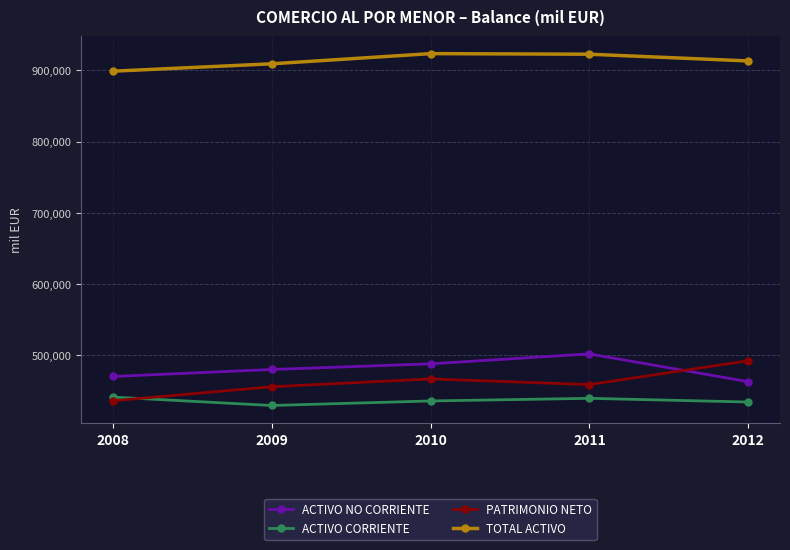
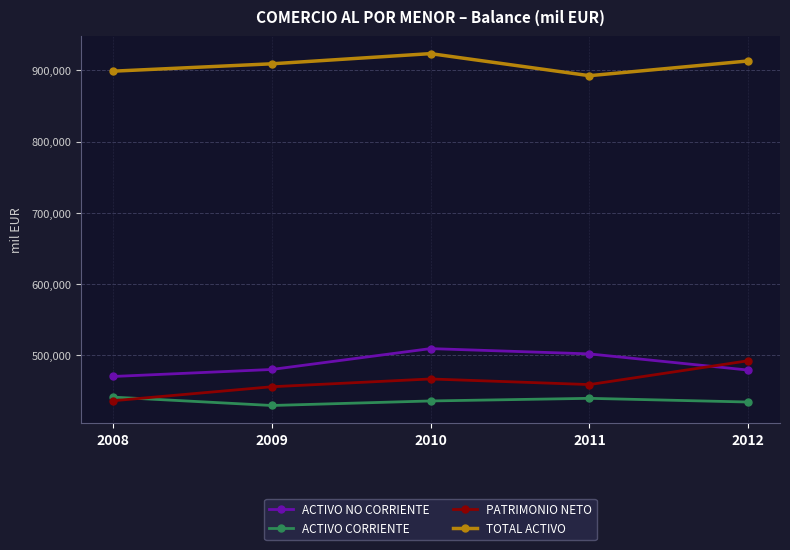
  {
    "ACTIVO NO CORRIENTE": {
      "2008": "470,000",
      "2009": "480,000",
-     "2010": "490,000",
+     "2010": "510,000",
      "2011": "500,000",
-     "2012": "460,000"
+     "2012": "480,000"
    },
    "ACTIVO CORRIENTE": {
      "2008": "440,000",
      "2009": "430,000",
      "2010": "440,000",
      "2011": "440,000",
      "2012": "430,000"
    },
    "PATRIMONIO NETO": {
      "2008": "440,000",
      "2009": "460,000",
      "2010": "470,000",
      "2011": "460,000",
      "2012": "490,000"
    },
    "TOTAL ACTIVO": {
      "2008": "900,000",
      "2009": "910,000",
      "2010": "920,000",
-     "2011": "920,000",
+     "2011": "890,000",
      "2012": "910,000"
    }
  }
